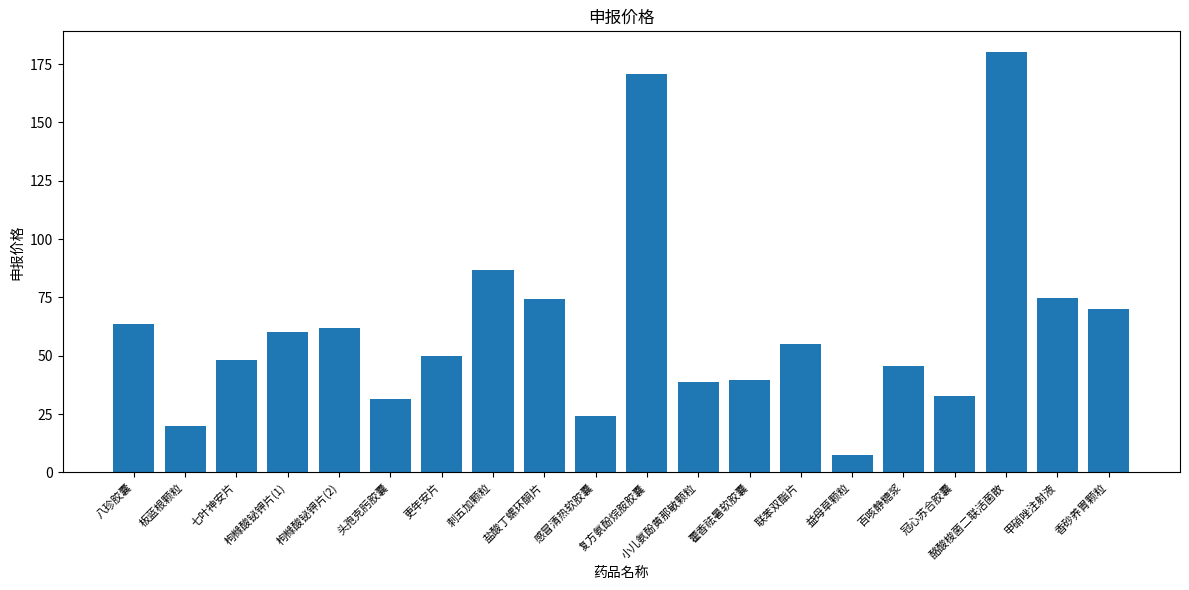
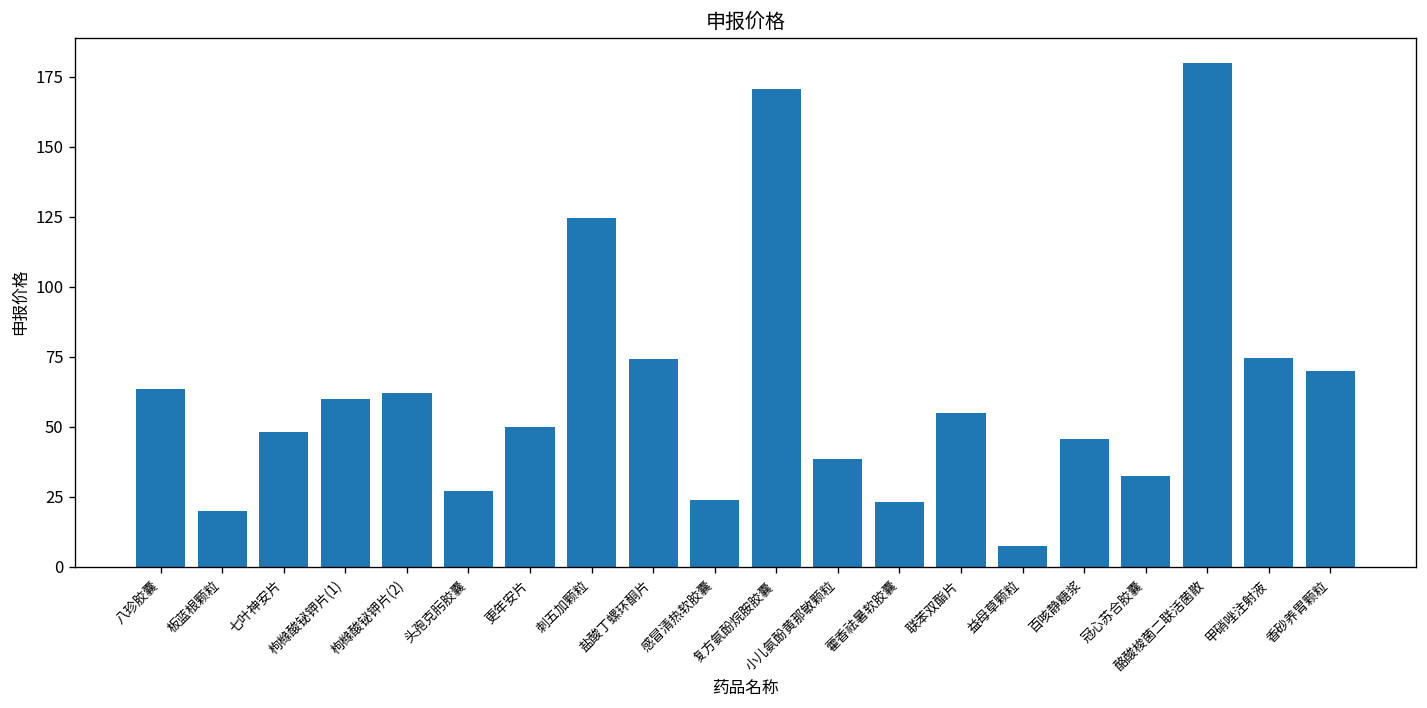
  {
    "八珍胶囊": 64,
    "板蓝根颗粒": 20,
    "七叶神安片": 48,
    "枸橼酸铋钾片(1)": 60,
    "枸橼酸铋钾片(2)": 62,
-   "头孢克肟胶囊": 31,
+   "头孢克肟胶囊": 27,
    "更年安片": 50,
-   "刺五加颗粒": 87,
+   "刺五加颗粒": 125,
    "盐酸丁螺环酮片": 74,
    "感冒清热软胶囊": 24,
    "复方氨酚烷胺胶囊": 171,
    "小儿氨酚黄那敏颗粒": 39,
-   "藿香祛暑软胶囊": 40,
+   "藿香祛暑软胶囊": 23,
    "联苯双酯片": 55,
    "益母草颗粒": 8,
    "百咳静糖浆": 46,
    "冠心苏合胶囊": 33,
    "酪酸梭菌二联活菌散": 180,
    "甲硝唑注射液": 75,
    "香砂养胃颗粒": 70
  }
